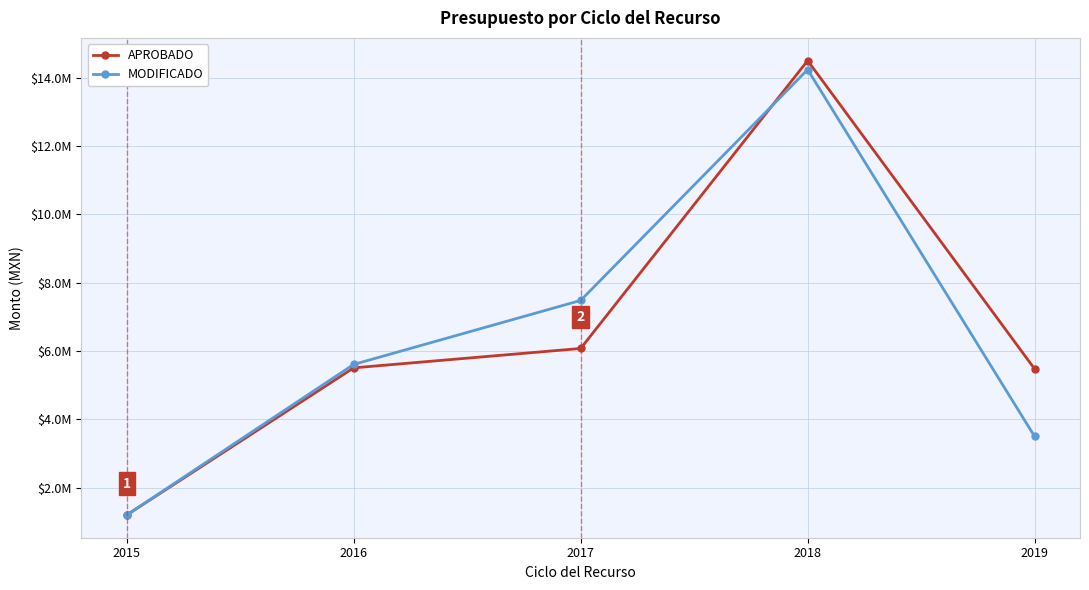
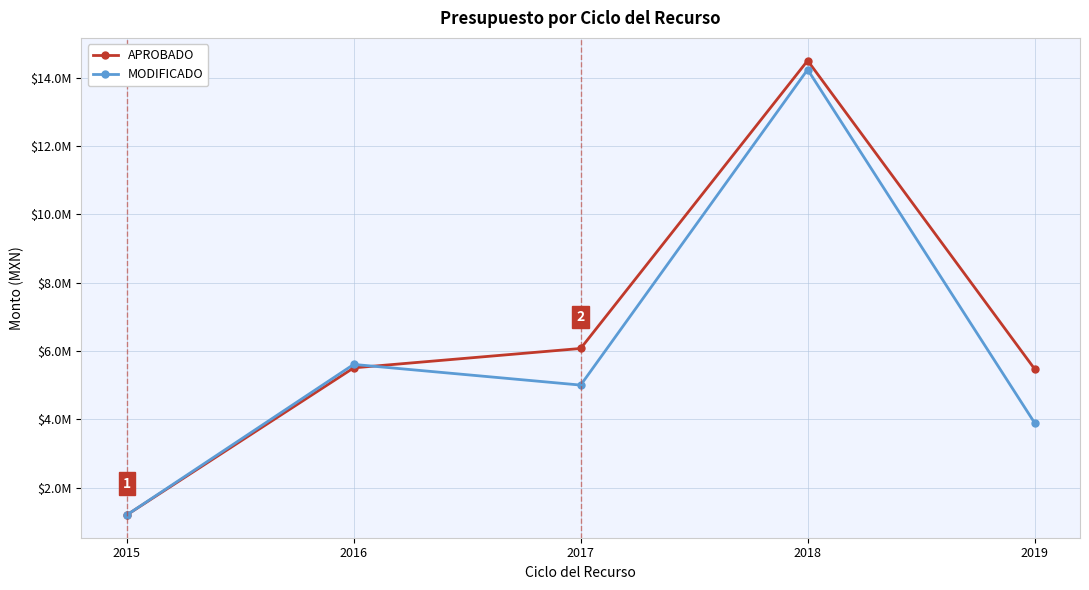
  {
    "APROBADO": {
      "2016": "$5500000",
      "2017": "$6100000",
      "2018": "$14500000",
      "2019": "$5500000"
    },
    "MODIFICADO": {
      "2016": "$5600000",
-     "2017": "$7500000",
+     "2017": "$5000000",
      "2018": "$14200000",
-     "2019": "$3500000"
+     "2019": "$3900000"
    }
  }
